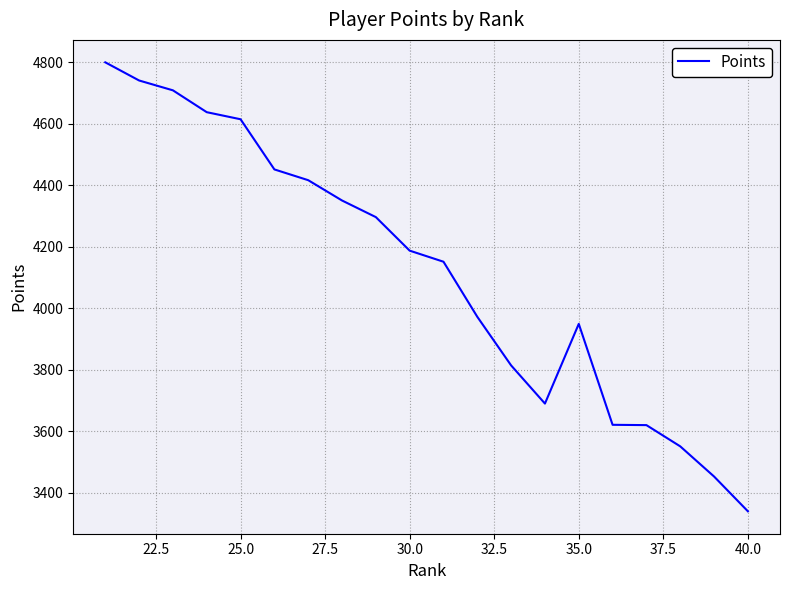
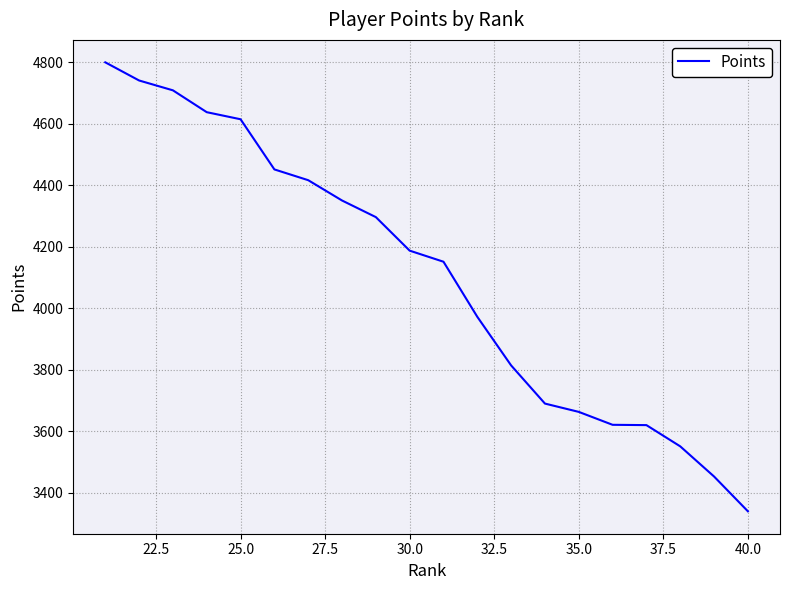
  {
    "25.0": 4610,
    "30.0": 4190,
-   "35.0": 3950,
+   "35.0": 3660,
    "40.0": 3340
  }
